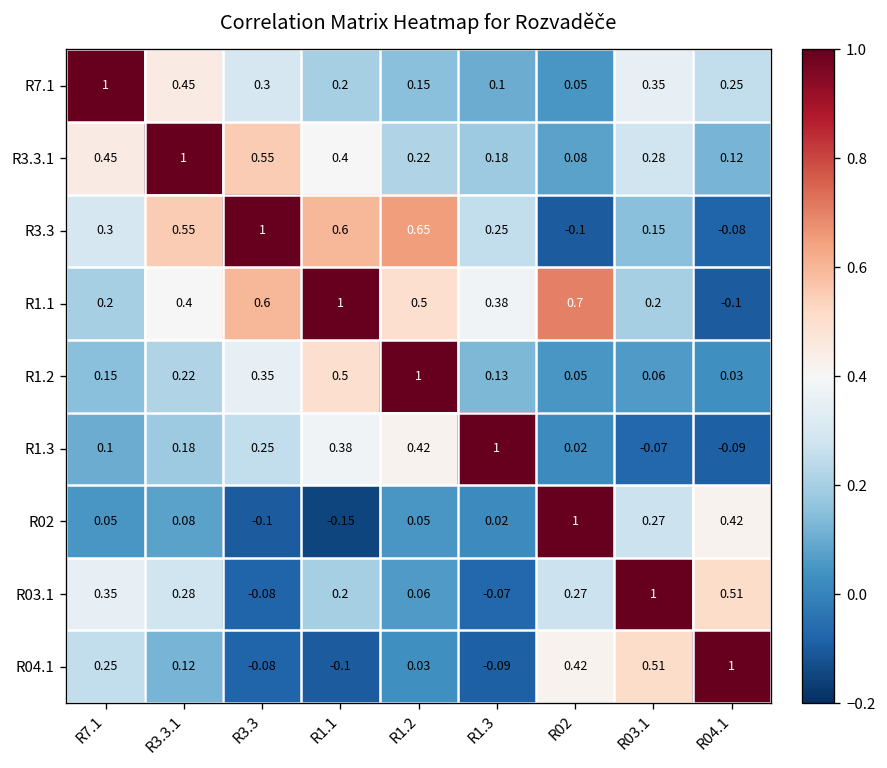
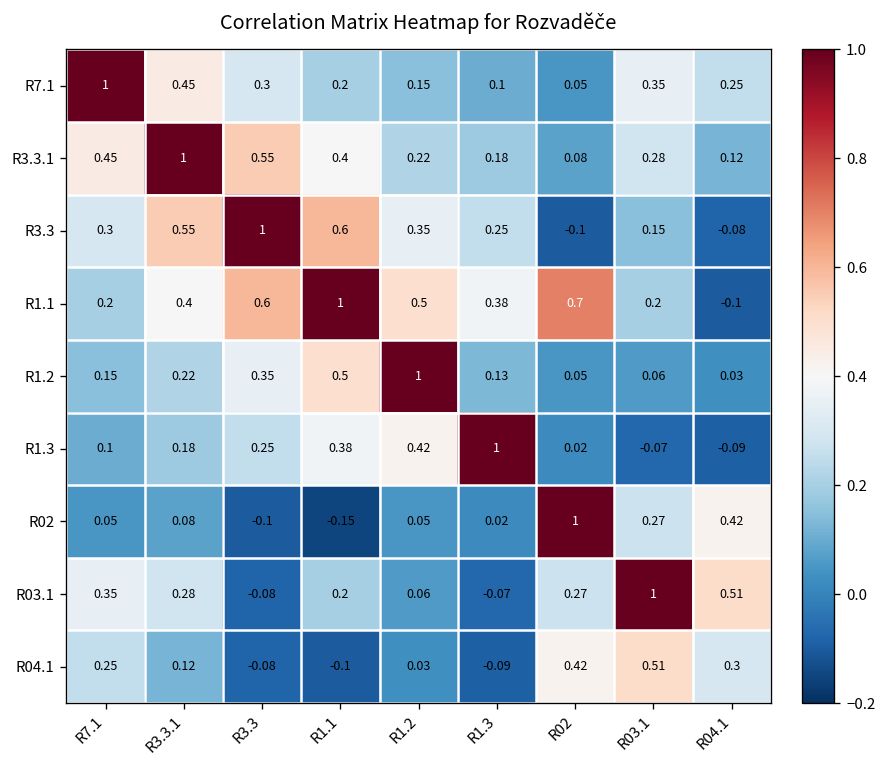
  {
    "R7.1": {
      "R7.1": 1,
      "R3.3.1": 0.45,
      "R3.3": 0.3,
      "R1.1": 0.2,
      "R1.2": 0.15,
      "R1.3": 0.1,
      "R02": 0.05,
      "R03.1": 0.35,
      "R04.1": 0.25
    },
    "R3.3.1": {
      "R7.1": 0.45,
      "R3.3.1": 1,
      "R3.3": 0.55,
      "R1.1": 0.4,
      "R1.2": 0.22,
      "R1.3": 0.18,
      "R02": 0.08,
      "R03.1": 0.28,
      "R04.1": 0.12
    },
    "R3.3": {
      "R7.1": 0.3,
      "R3.3.1": 0.55,
      "R3.3": 1,
      "R1.1": 0.6,
-     "R1.2": 0.65,
+     "R1.2": 0.35,
      "R1.3": 0.25,
      "R02": -0.1,
      "R03.1": 0.15,
      "R04.1": -0.08
    },
    "R1.1": {
      "R7.1": 0.2,
      "R3.3.1": 0.4,
      "R3.3": 0.6,
      "R1.1": 1,
      "R1.2": 0.5,
      "R1.3": 0.38,
      "R02": 0.7,
      "R03.1": 0.2,
      "R04.1": -0.1
    },
    "R1.2": {
      "R7.1": 0.15,
      "R3.3.1": 0.22,
      "R3.3": 0.35,
      "R1.1": 0.5,
      "R1.2": 1,
      "R1.3": 0.13,
      "R02": 0.05,
      "R03.1": 0.06,
      "R04.1": 0.03
    },
    "R1.3": {
      "R7.1": 0.1,
      "R3.3.1": 0.18,
      "R3.3": 0.25,
      "R1.1": 0.38,
      "R1.2": 0.42,
      "R1.3": 1,
      "R02": 0.02,
      "R03.1": -0.07,
      "R04.1": -0.09
    },
    "R02": {
      "R7.1": 0.05,
      "R3.3.1": 0.08,
      "R3.3": -0.1,
      "R1.1": -0.15,
      "R1.2": 0.05,
      "R1.3": 0.02,
      "R02": 1,
      "R03.1": 0.27,
      "R04.1": 0.42
    },
    "R03.1": {
      "R7.1": 0.35,
      "R3.3.1": 0.28,
      "R3.3": -0.08,
      "R1.1": 0.2,
      "R1.2": 0.06,
      "R1.3": -0.07,
      "R02": 0.27,
      "R03.1": 1,
      "R04.1": 0.51
    },
    "R04.1": {
      "R7.1": 0.25,
      "R3.3.1": 0.12,
      "R3.3": -0.08,
      "R1.1": -0.1,
      "R1.2": 0.03,
      "R1.3": -0.09,
      "R02": 0.42,
      "R03.1": 0.51,
-     "R04.1": 1
+     "R04.1": 0.3
    }
  }
